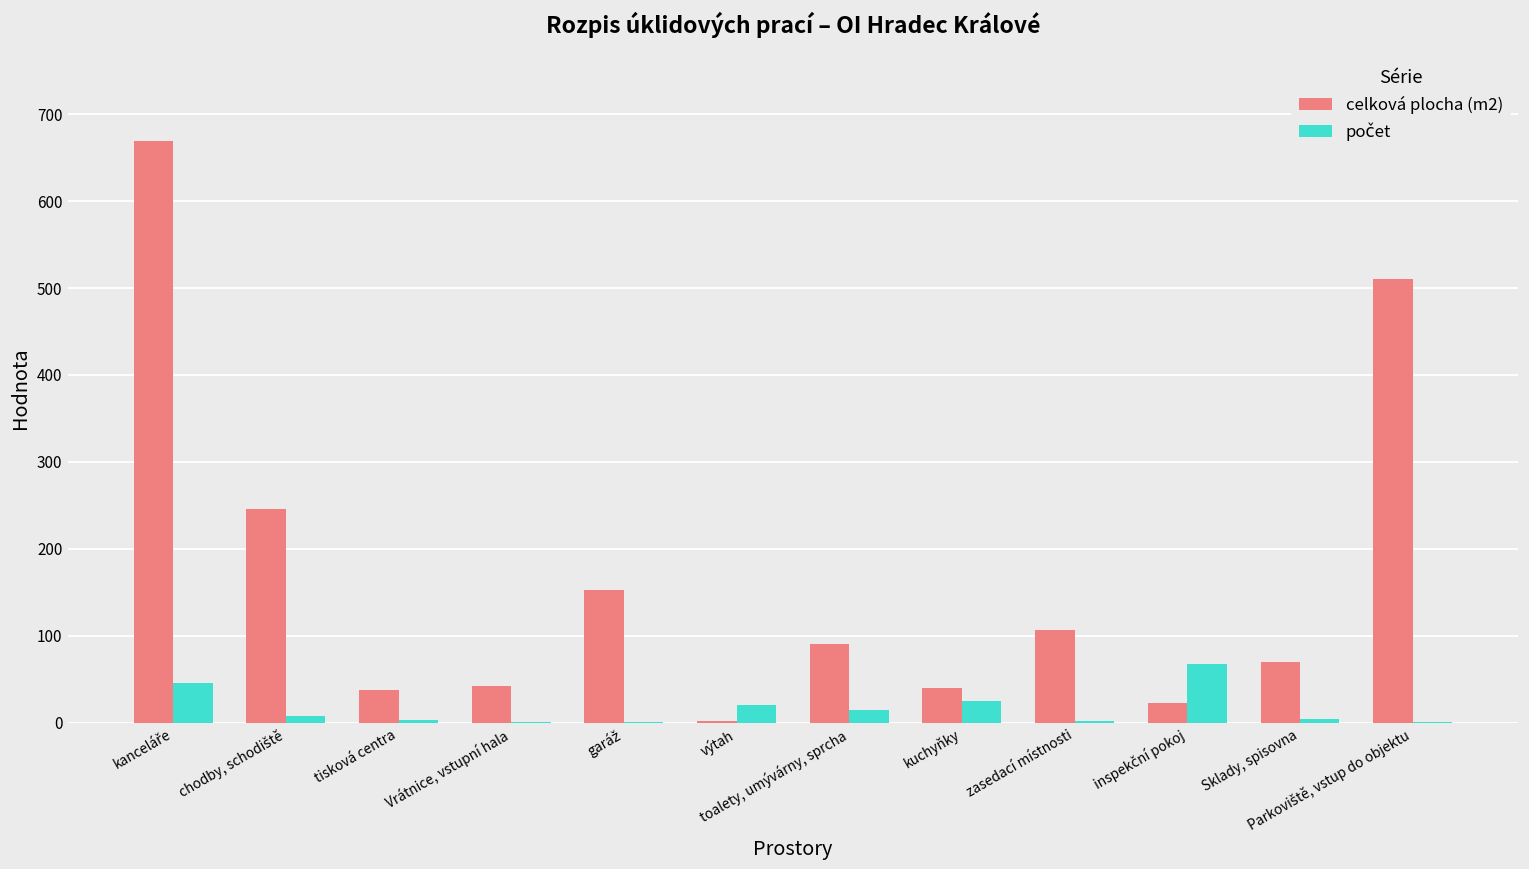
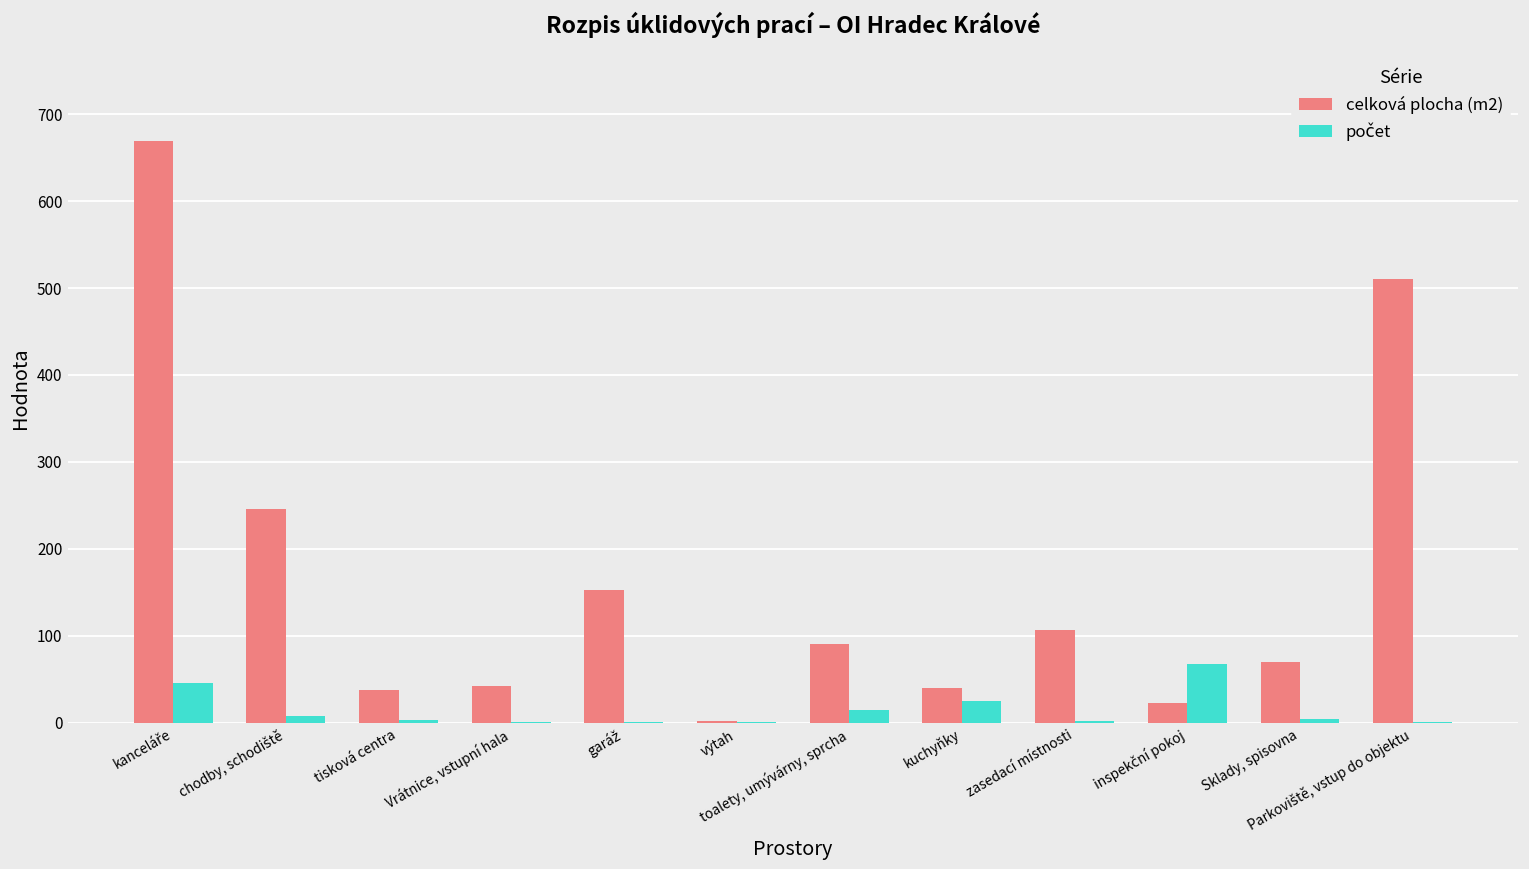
  {
    "celková plocha (m2)": {
      "kanceláře": 670,
      "chodby, schodiště": 250,
      "tisková centra": 40,
      "Vrátnice, vstupní hala": 40,
      "garáž": 150,
      "toalety, umývárny, sprcha": 90,
      "kuchyňky": 40,
      "zasedací místnosti": 110,
      "inspekční pokoj": 20,
      "Sklady, spisovna": 70,
      "Parkoviště, vstup do objektu": 510
    },
    "počet": {
      "kanceláře": 50,
      "chodby, schodiště": 10,
-     "výtah": 20,
+     "výtah": 0,
      "toalety, umývárny, sprcha": 10,
      "kuchyňky": 30,
      "inspekční pokoj": 70,
      "Sklady, spisovna": 0
    }
  }
